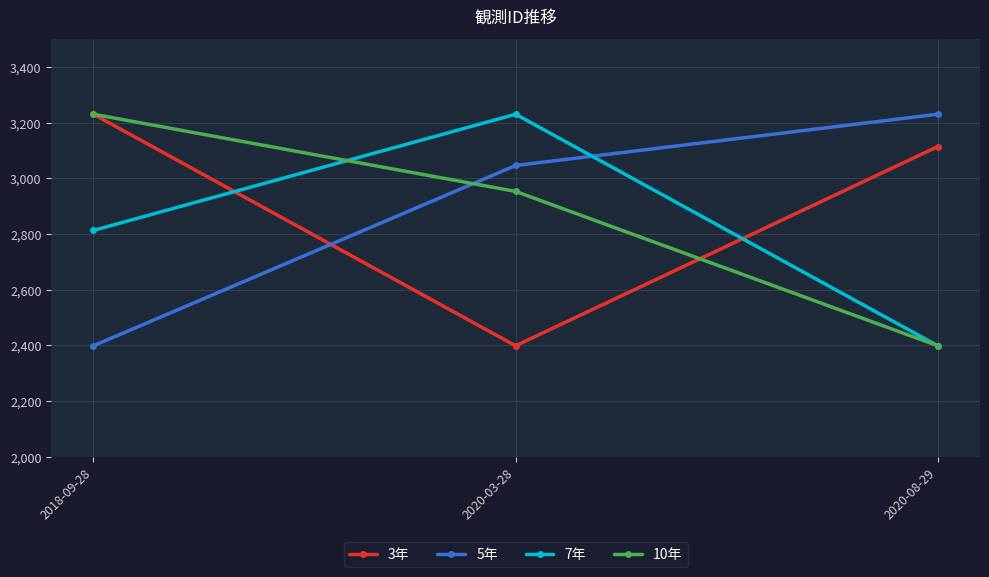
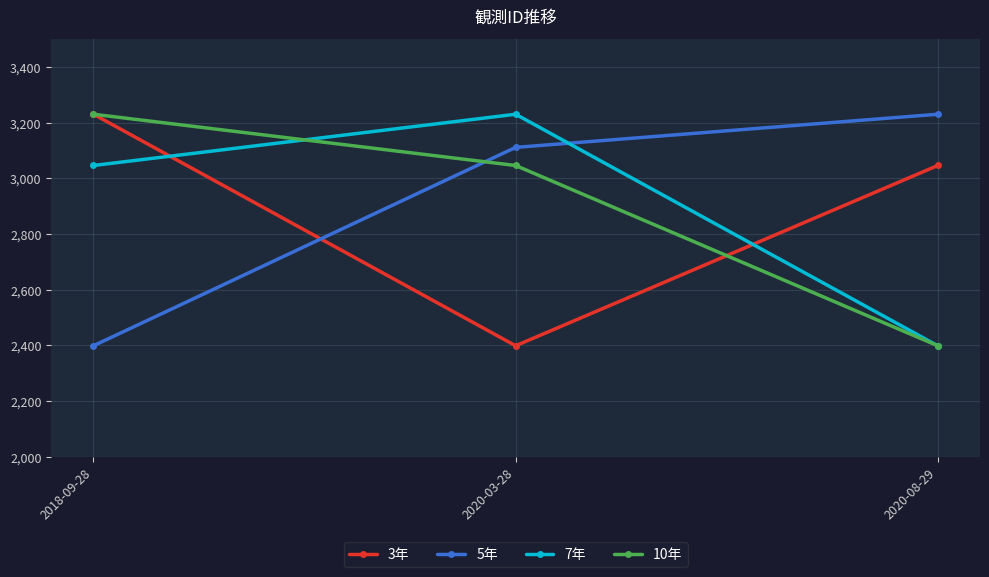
  {
    "3年": {
      "2020-03-28": "2,400",
-     "2020-08-29": "3,110"
+     "2020-08-29": "3,050"
    },
    "5年": {
      "2018-09-28": "2,400",
-     "2020-03-28": "3,050",
+     "2020-03-28": "3,110",
      "2020-08-29": "3,230"
    },
    "7年": {
-     "2018-09-28": "2,810",
+     "2018-09-28": "3,050",
      "2020-03-28": "3,230"
    },
    "10年": {
-     "2020-03-28": "2,950"
+     "2020-03-28": "3,050"
    }
  }
